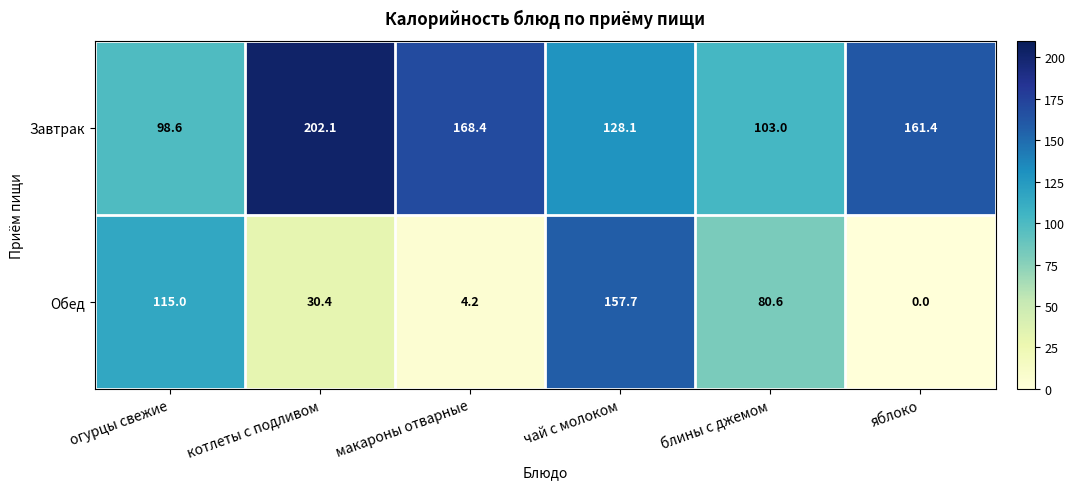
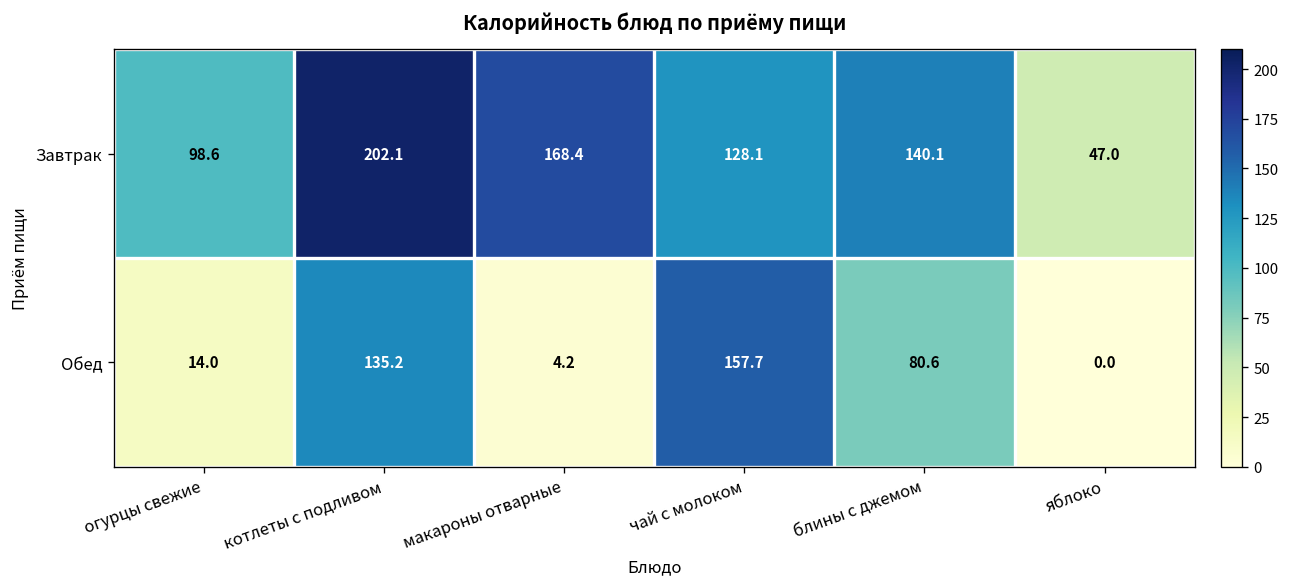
  {
    "Завтрак": {
      "огурцы свежие": 98.6,
      "котлеты с подливом": 202.1,
      "макароны отварные": 168.4,
      "чай с молоком": 128.1,
-     "блины с джемом": 103.0,
-     "яблоко": 161.4
+     "блины с джемом": 140.1,
+     "яблоко": 47.0
    },
    "Обед": {
-     "огурцы свежие": 115.0,
-     "котлеты с подливом": 30.4,
+     "огурцы свежие": 14.0,
+     "котлеты с подливом": 135.2,
      "макароны отварные": 4.2,
      "чай с молоком": 157.7,
      "блины с джемом": 80.6,
      "яблоко": 0.0
    }
  }
